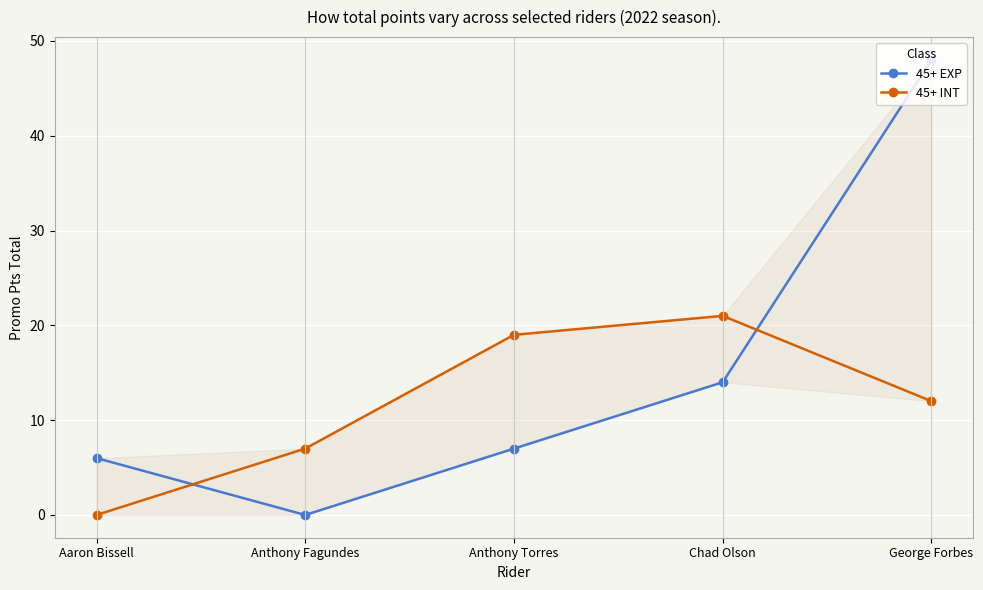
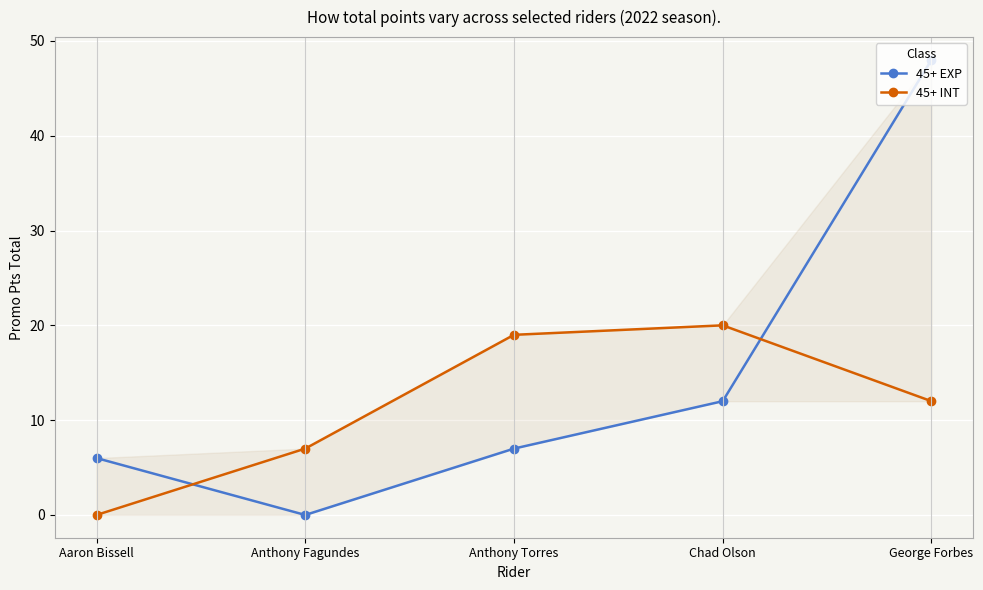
  {
    "45+ EXP": {
      "Anthony Fagundes": 0,
      "Anthony Torres": 7,
-     "Chad Olson": 14
+     "Chad Olson": 12
    },
    "45+ INT": {
      "Aaron Bissell": 0,
-     "Chad Olson": 21,
+     "Chad Olson": 20,
      "George Forbes": 12
    }
  }
